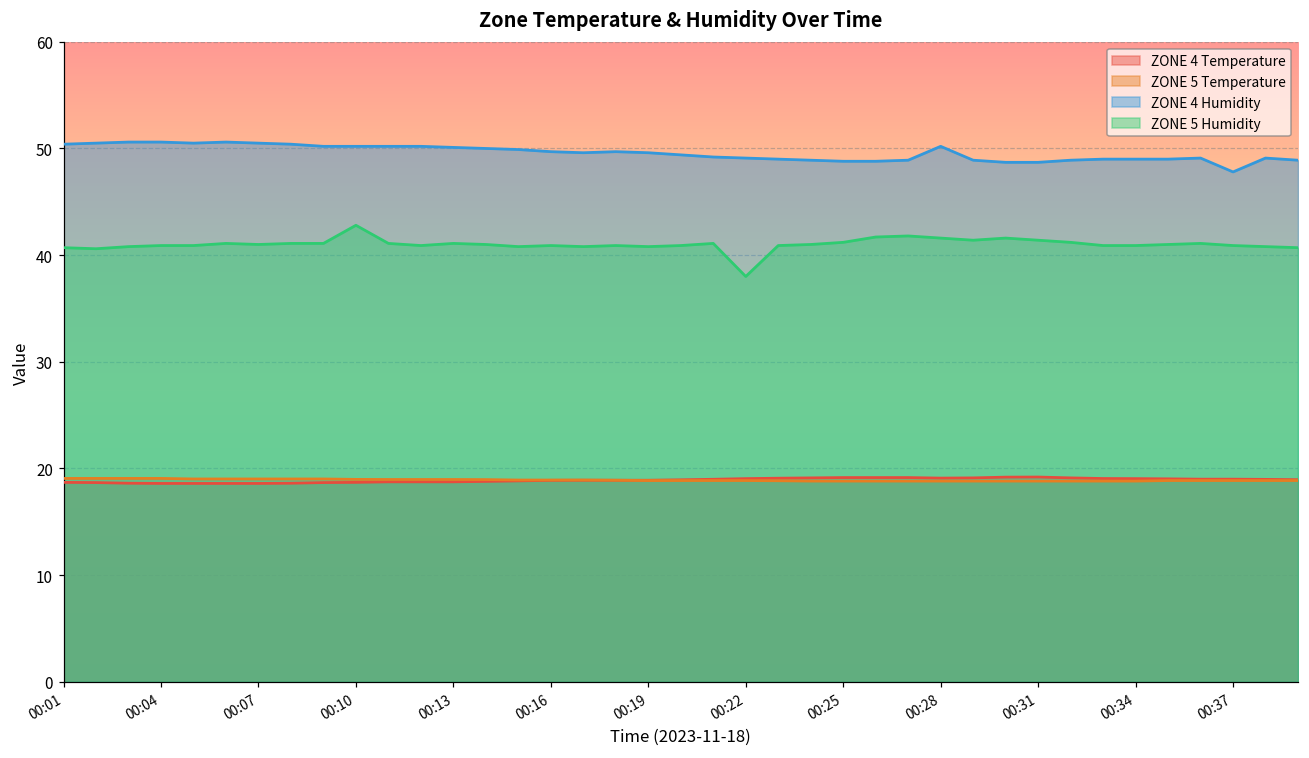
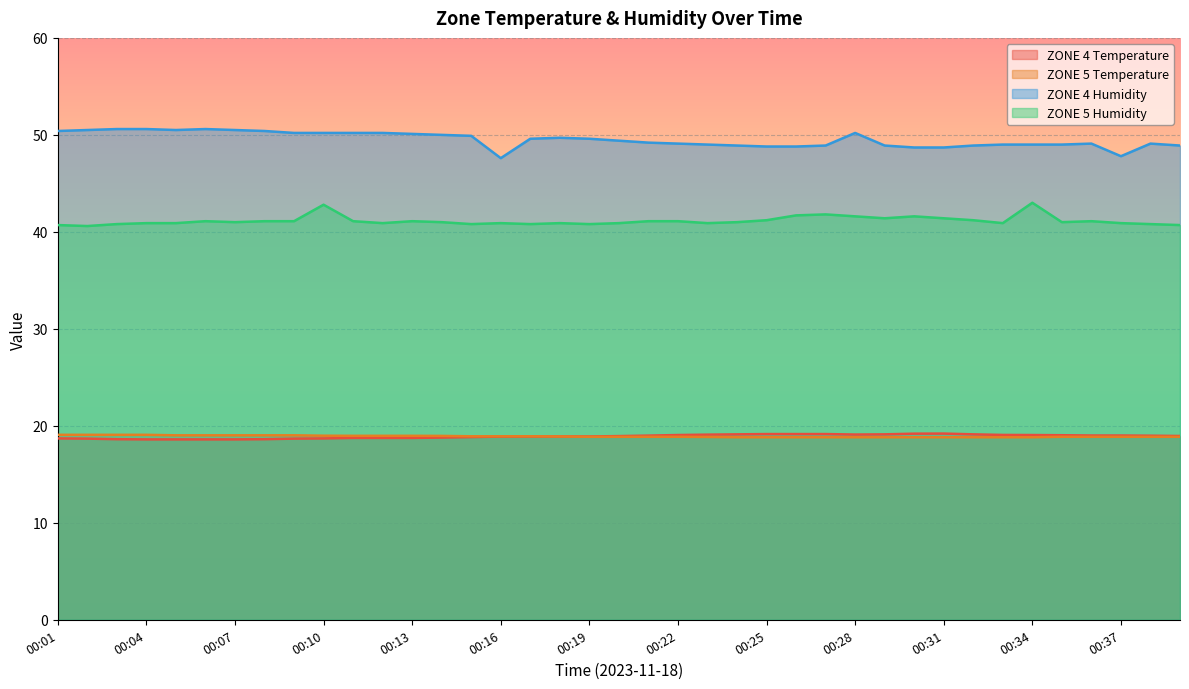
  {
    "ZONE 4 Humidity": {
      "00:01": 50,
      "00:04": 51,
      "00:07": 51,
      "00:10": 50,
      "00:13": 50,
-     "00:16": 50,
+     "00:16": 48,
      "00:19": 50,
      "00:22": 49,
      "00:25": 49,
      "00:28": 50,
      "00:31": 49,
      "00:34": 49,
      "00:37": 48
    },
    "ZONE 5 Humidity": {
      "00:01": 41,
      "00:04": 41,
      "00:07": 41,
      "00:10": 43,
      "00:13": 41,
      "00:16": 41,
      "00:19": 41,
-     "00:22": 38,
+     "00:22": 41,
      "00:25": 41,
      "00:28": 42,
      "00:31": 41,
-     "00:34": 41,
+     "00:34": 43,
      "00:37": 41
    }
  }
